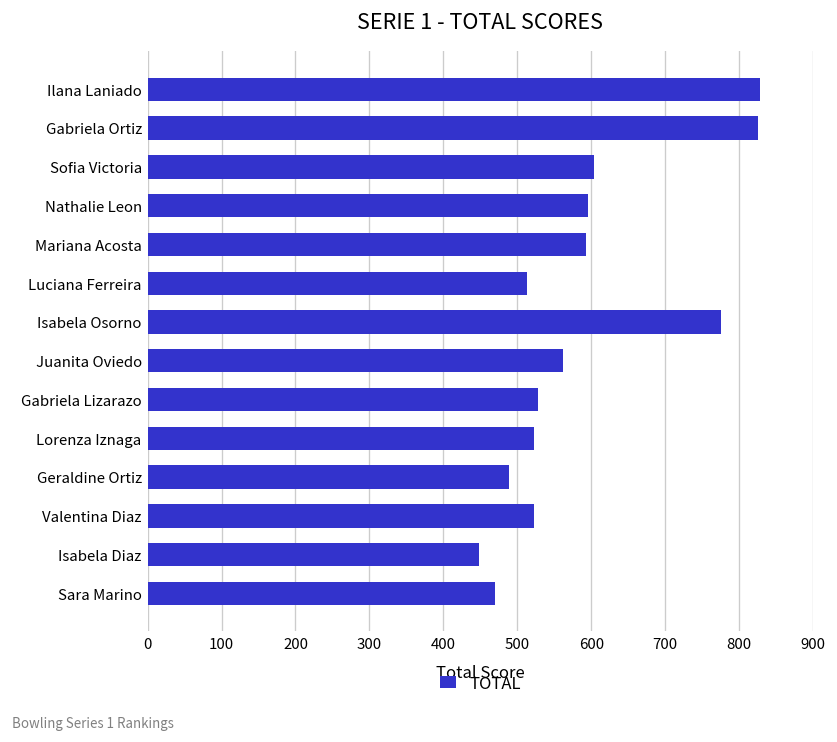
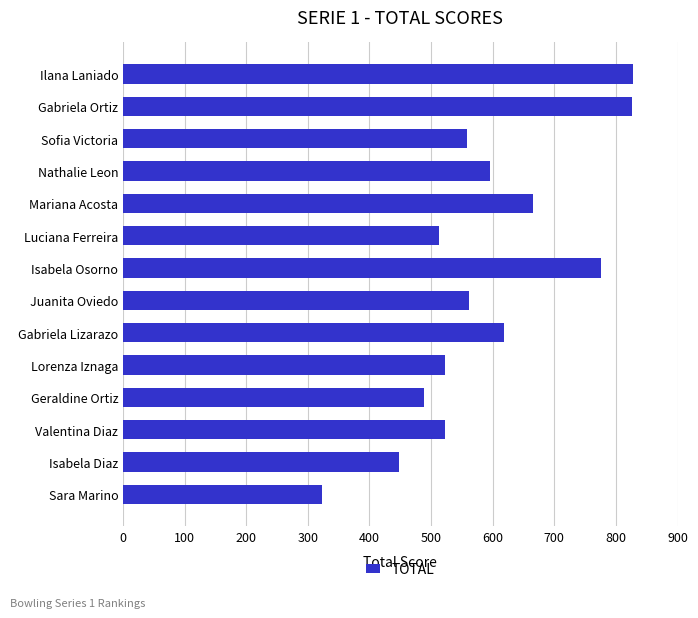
  {
    "Ilana Laniado": 830,
    "Gabriela Ortiz": 830,
-   "Sofia Victoria": 600,
+   "Sofia Victoria": 560,
    "Nathalie Leon": 600,
-   "Mariana Acosta": 590,
+   "Mariana Acosta": 670,
    "Luciana Ferreira": 510,
    "Isabela Osorno": 780,
    "Juanita Oviedo": 560,
-   "Gabriela Lizarazo": 530,
+   "Gabriela Lizarazo": 620,
    "Lorenza Iznaga": 520,
    "Geraldine Ortiz": 490,
    "Valentina Diaz": 520,
    "Isabela Diaz": 450,
-   "Sara Marino": 470
+   "Sara Marino": 320
  }
